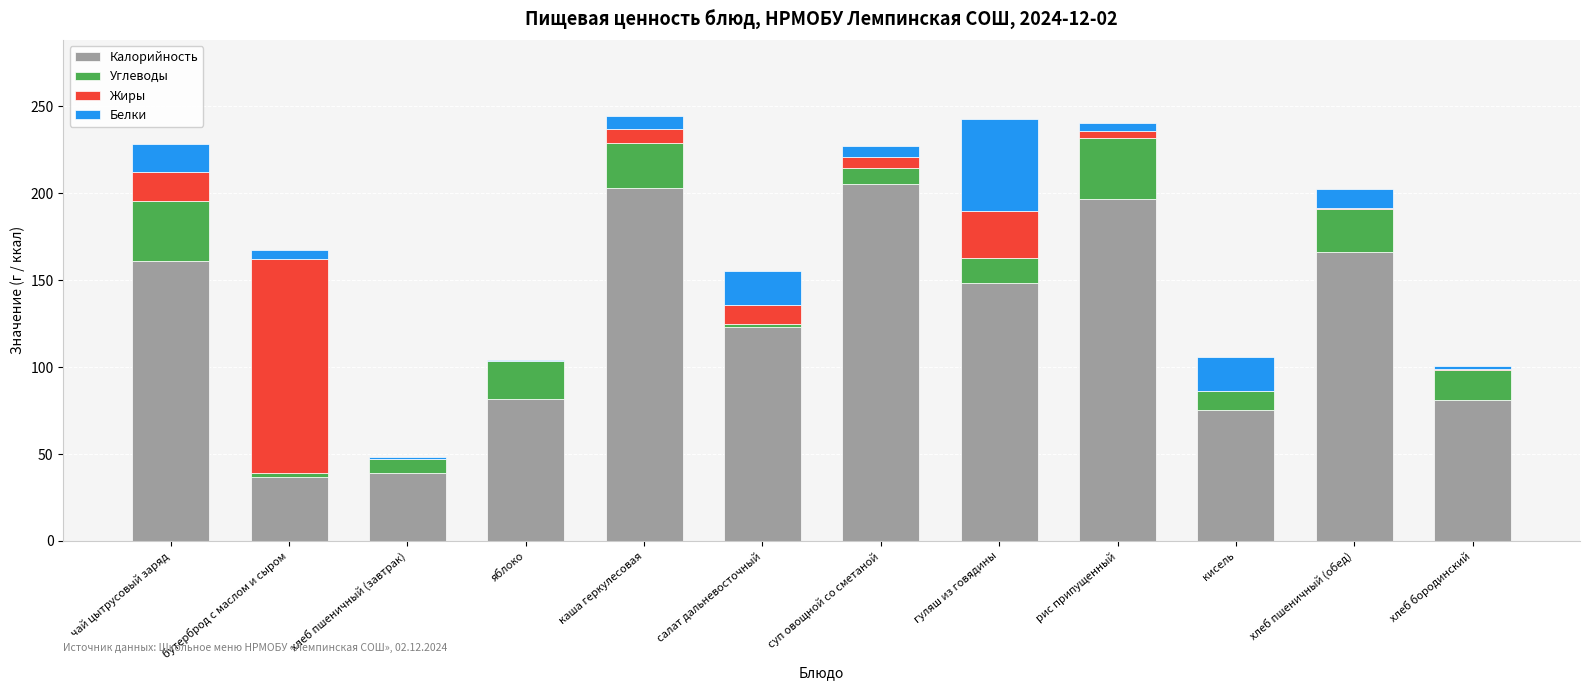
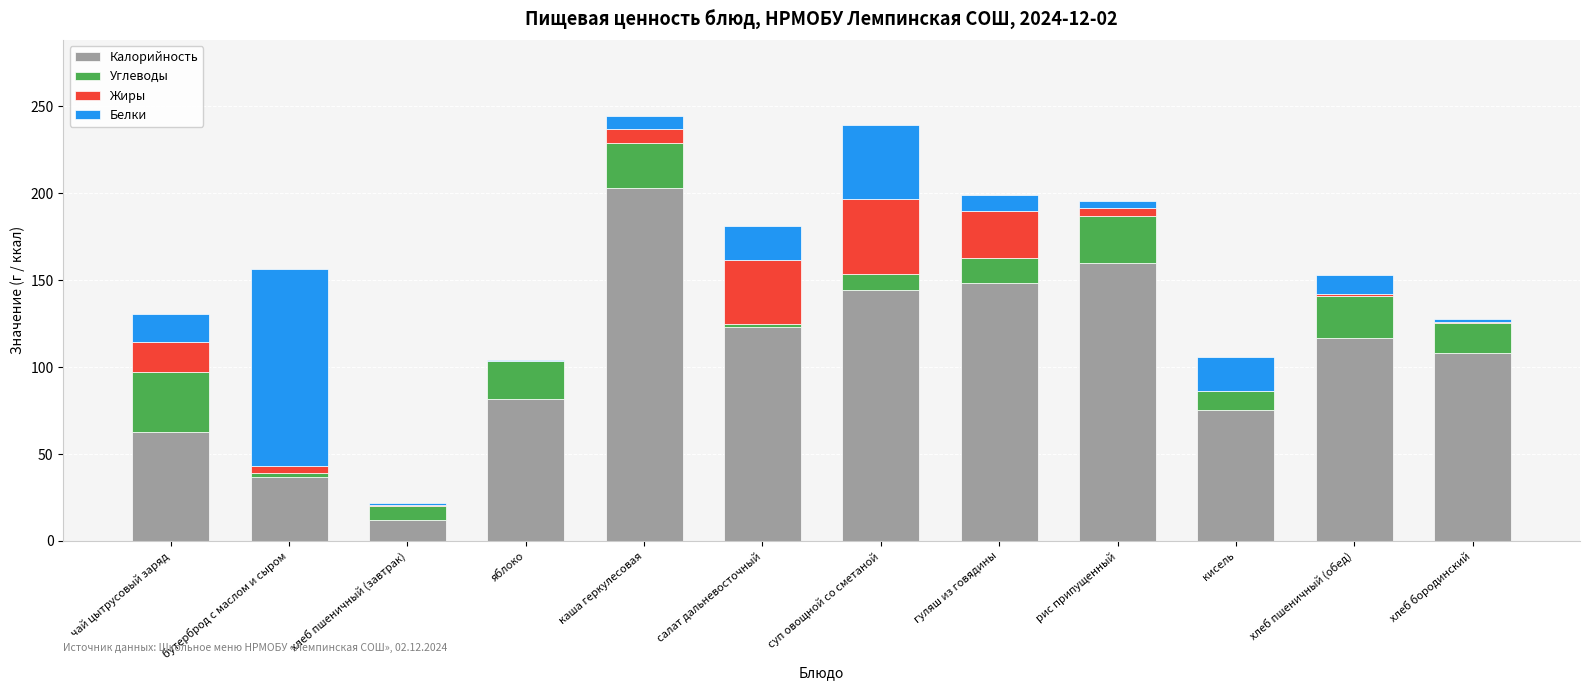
  {
    "Калорийность": {
-     "чай цытрусовый заряд": 161,
+     "чай цытрусовый заряд": 63,
      "бутерброд с маслом и сыром": 37,
-     "хлеб пшеничный (завтрак)": 39,
+     "хлеб пшеничный (завтрак)": 12,
      "яблоко": 82,
      "каша геркулесовая": 203,
      "салат дальневосточный": 123,
-     "суп овощной со сметаной": 205,
+     "суп овощной со сметаной": 144,
      "гуляш из говядины": 149,
-     "рис припущенный": 197,
+     "рис припущенный": 160,
      "кисель": 76,
-     "хлеб пшеничный (обед)": 166,
-     "хлеб бородинский": 81
+     "хлеб пшеничный (обед)": 117,
+     "хлеб бородинский": 108
    },
    "Углеводы": {
      "чай цытрусовый заряд": 35,
      "бутерброд с маслом и сыром": 3,
      "хлеб пшеничный (завтрак)": 8,
      "яблоко": 22,
      "каша геркулесовая": 26,
      "салат дальневосточный": 2,
      "суп овощной со сметаной": 10,
      "гуляш из говядины": 14,
-     "рис припущенный": 35,
+     "рис припущенный": 27,
      "кисель": 11,
      "хлеб пшеничный (обед)": 24,
      "хлеб бородинский": 18
    },
    "Жиры": {
      "чай цытрусовый заряд": 17,
-     "бутерброд с маслом и сыром": 123,
+     "бутерброд с маслом и сыром": 4,
      "яблоко": 0,
      "каша геркулесовая": 8,
-     "салат дальневосточный": 11,
-     "суп овощной со сметаной": 6,
+     "салат дальневосточный": 36,
+     "суп овощной со сметаной": 43,
      "гуляш из говядины": 27,
      "рис припущенный": 4
    },
    "Белки": {
      "чай цытрусовый заряд": 16,
-     "бутерброд с маслом и сыром": 5,
+     "бутерброд с маслом и сыром": 113,
      "каша геркулесовая": 8,
      "салат дальневосточный": 20,
-     "суп овощной со сметаной": 6,
-     "гуляш из говядины": 53,
+     "суп овощной со сметаной": 42,
+     "гуляш из говядины": 9,
      "рис припущенный": 4,
      "кисель": 19,
      "хлеб пшеничный (обед)": 11,
      "хлеб бородинский": 2
    }
  }
